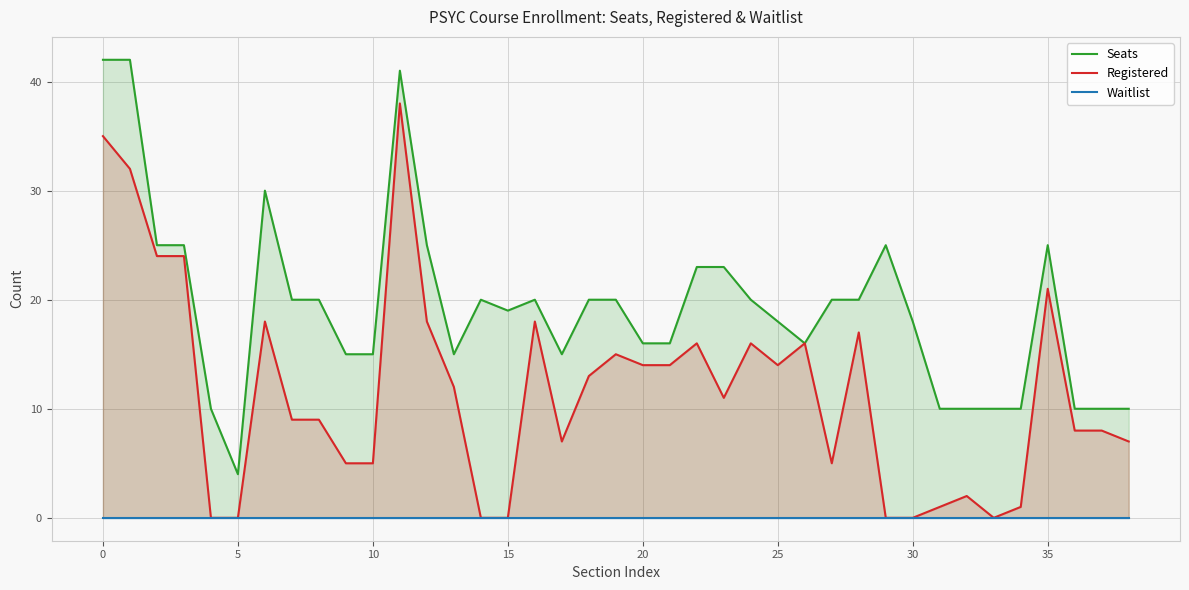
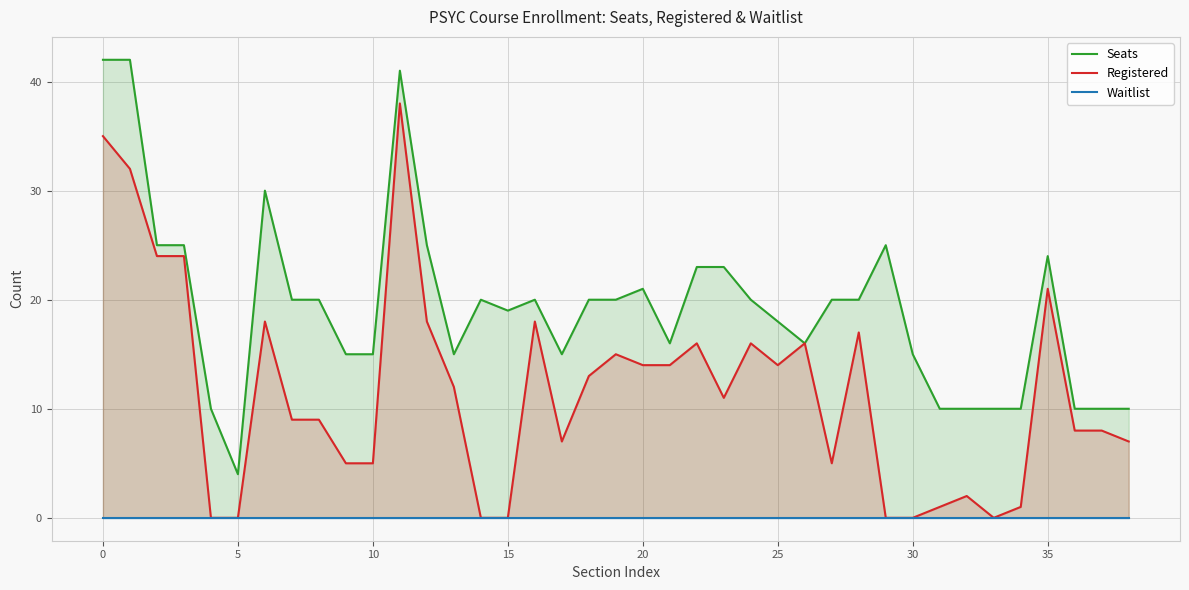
  {
    "Seats": {
      "0": 42,
      "5": 4,
      "10": 15,
      "15": 19,
-     "20": 16,
+     "20": 21,
      "25": 18,
-     "30": 18,
-     "35": 25
+     "30": 15,
+     "35": 24
    },
    "Registered": {
      "0": 35,
      "10": 5,
      "20": 14,
      "25": 14,
      "35": 21
    },
    "Waitlist": {
      "0": 0,
      "10": 0,
      "20": 0,
      "25": 0,
      "35": 0
    }
  }
